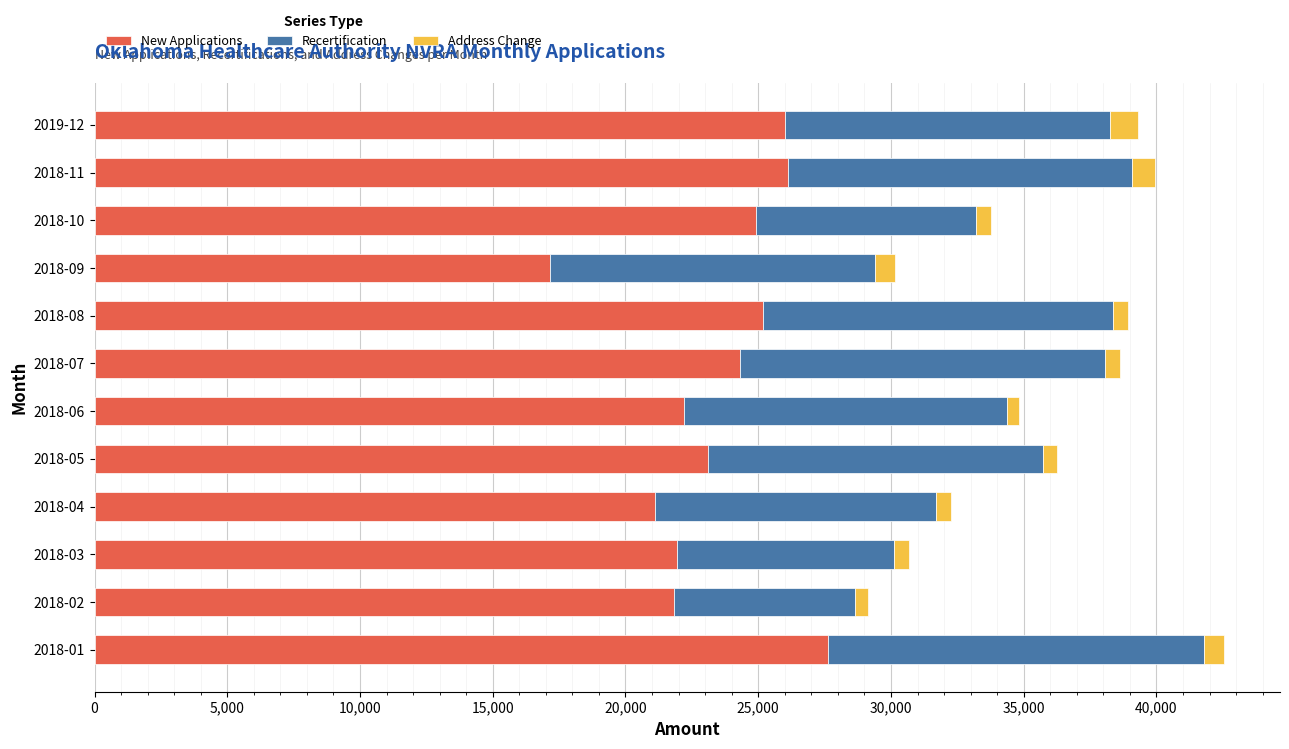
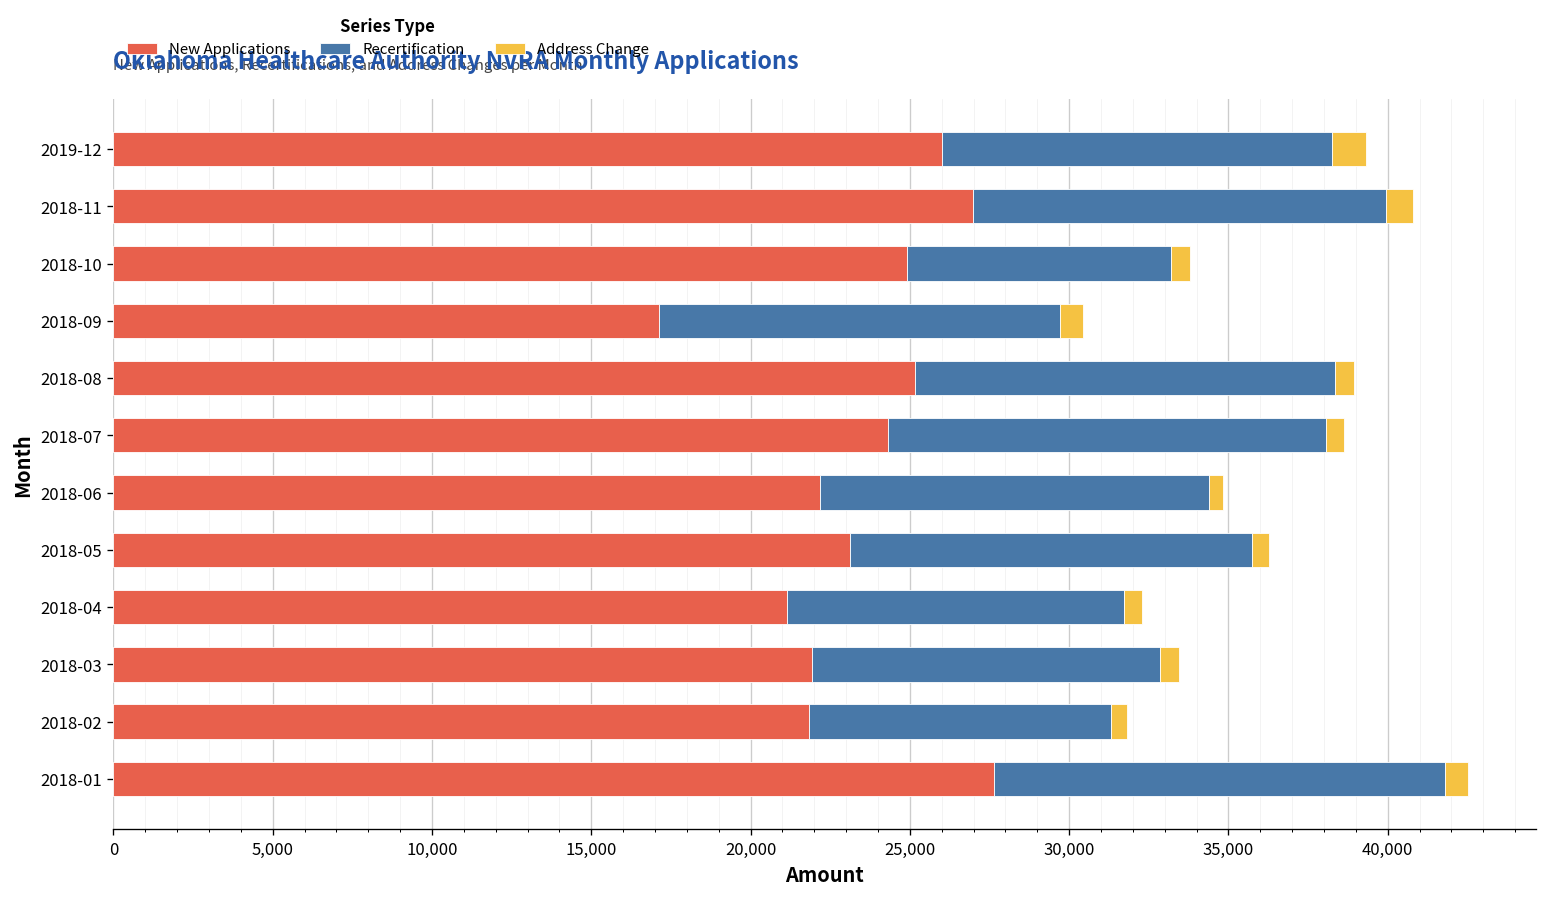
  {
    "New Applications": {
      "2019-12": "26,000",
-     "2018-11": "26,100",
+     "2018-11": "27,000",
      "2018-10": "24,900",
      "2018-09": "17,100",
      "2018-08": "25,200",
      "2018-07": "24,300",
      "2018-06": "22,200",
      "2018-05": "23,100",
      "2018-04": "21,100",
      "2018-03": "21,900",
      "2018-02": "21,800",
      "2018-01": "27,600"
    },
    "Recertification": {
      "2019-12": "12,200",
      "2018-11": "13,000",
      "2018-10": "8,300",
-     "2018-09": "12,300",
+     "2018-09": "12,600",
      "2018-08": "13,200",
      "2018-07": "13,700",
      "2018-06": "12,200",
      "2018-05": "12,600",
      "2018-04": "10,600",
-     "2018-03": "8,200",
-     "2018-02": "6,800",
+     "2018-03": "10,900",
+     "2018-02": "9,500",
      "2018-01": "14,200"
    },
    "Address Change": {
      "2019-12": "1,100",
      "2018-11": "900",
      "2018-10": "600",
      "2018-09": "700",
      "2018-08": "600",
      "2018-07": "600",
      "2018-06": "400",
      "2018-05": "500",
      "2018-04": "600",
      "2018-03": "600",
      "2018-02": "500",
      "2018-01": "700"
    }
  }
